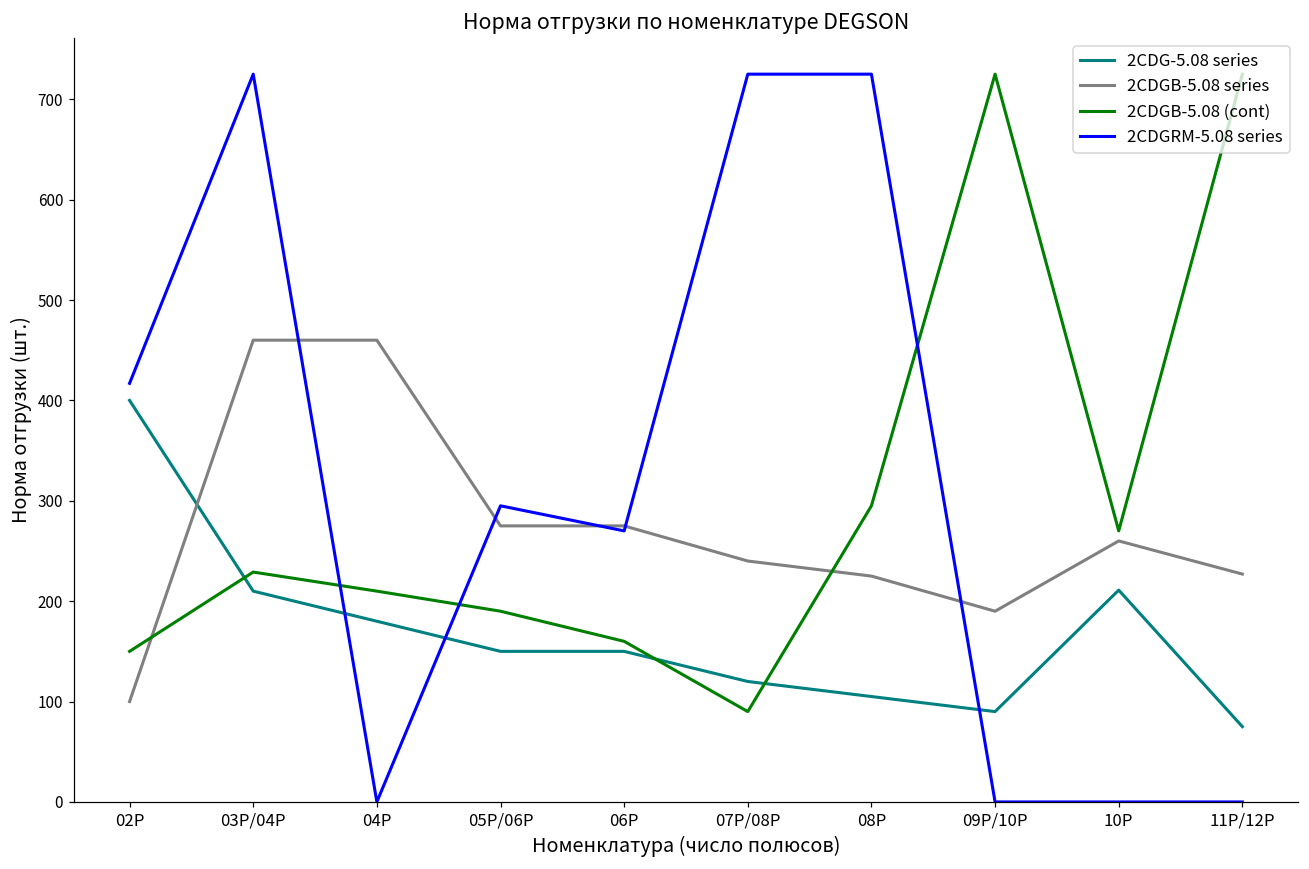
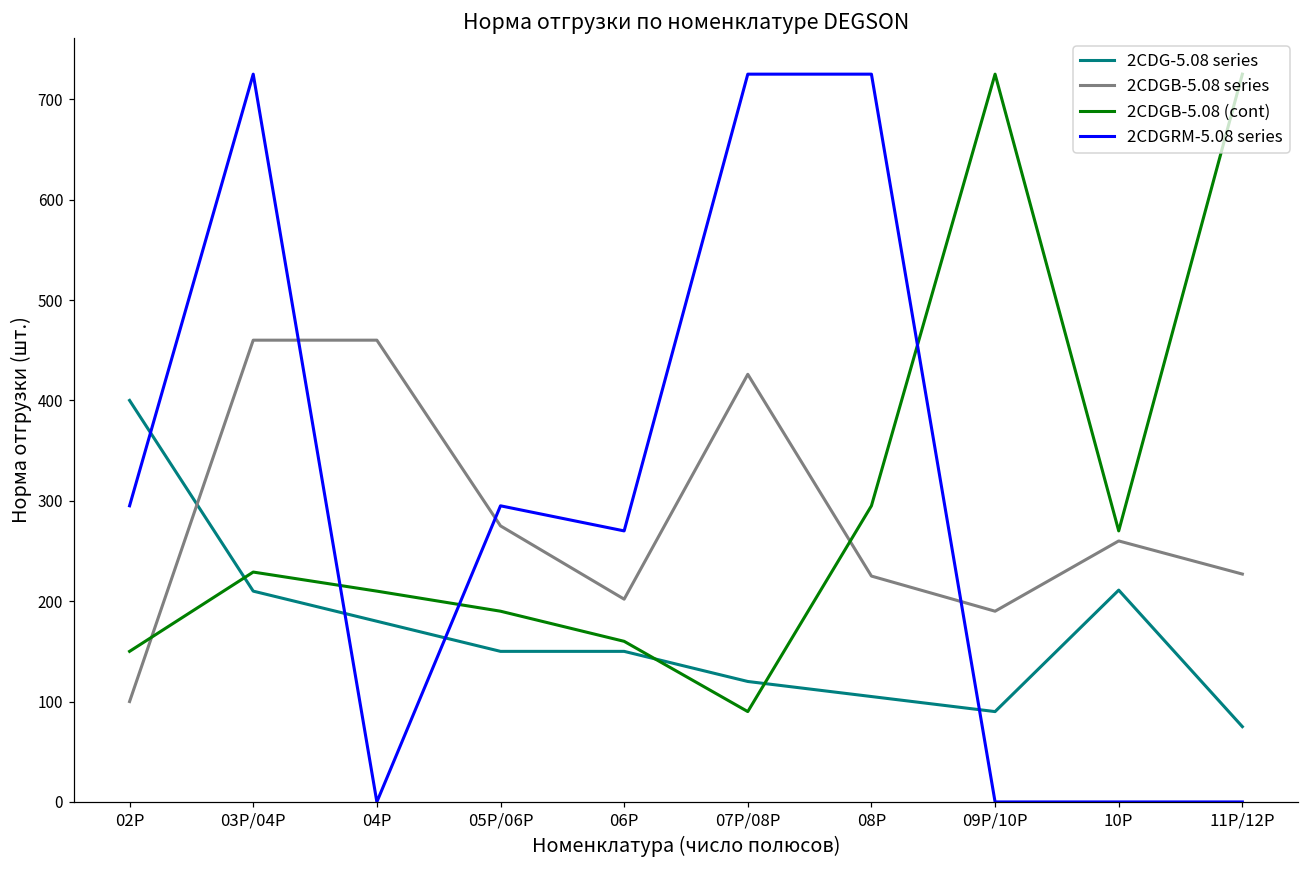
  {
    "2CDG-5.08 series": {
      "02P": 400,
      "03P/04P": 210,
      "04P": 180,
      "05P/06P": 150,
      "06P": 150,
      "07P/08P": 120,
      "08P": 110,
      "09P/10P": 90,
      "10P": 210,
      "11P/12P": 80
    },
    "2CDGB-5.08 series": {
      "02P": 100,
      "03P/04P": 460,
      "04P": 460,
      "05P/06P": 280,
-     "06P": 280,
-     "07P/08P": 240,
+     "06P": 200,
+     "07P/08P": 430,
      "08P": 230,
      "09P/10P": 190,
      "10P": 260,
      "11P/12P": 230
    },
    "2CDGB-5.08 (cont)": {
      "02P": 150,
      "03P/04P": 230,
      "04P": 210,
      "05P/06P": 190,
      "06P": 160,
      "07P/08P": 90,
      "08P": 300,
      "09P/10P": 730,
      "10P": 270
    },
    "2CDGRM-5.08 series": {
-     "02P": 420,
+     "02P": 300,
      "03P/04P": 730,
      "04P": 0,
      "05P/06P": 300,
      "06P": 270,
      "07P/08P": 730,
      "08P": 730,
      "09P/10P": 0,
      "10P": 0,
      "11P/12P": 0
    }
  }
